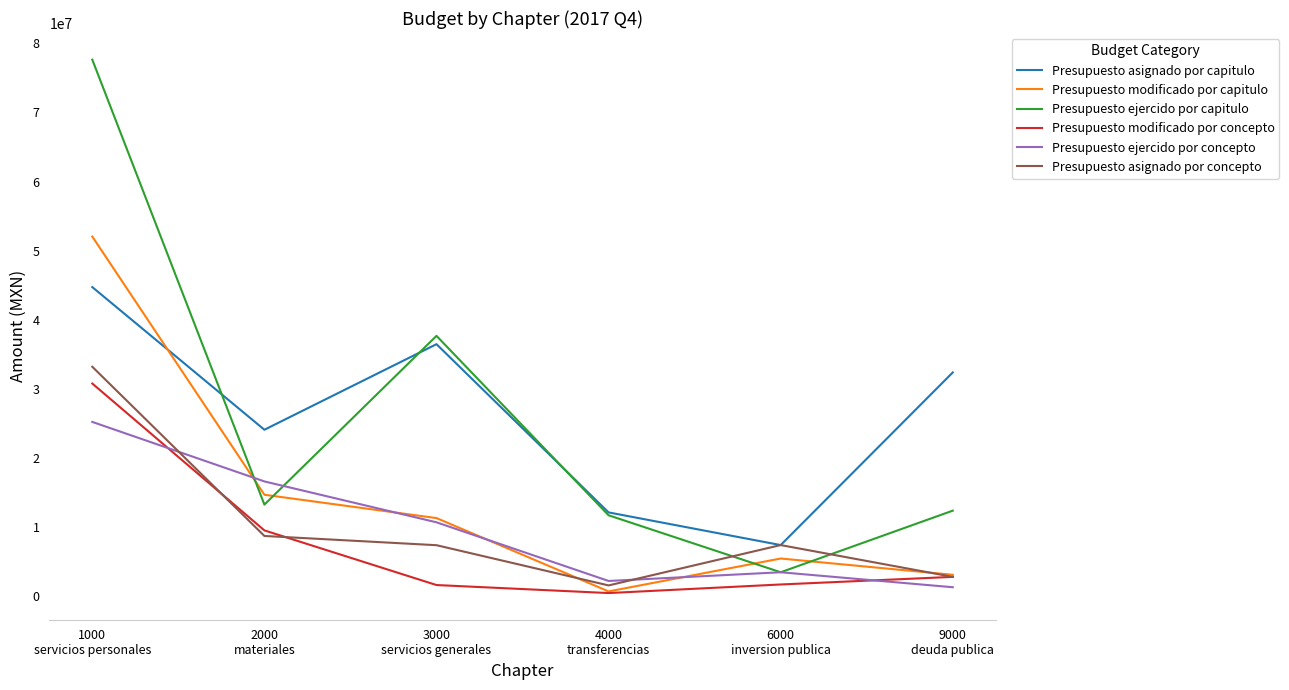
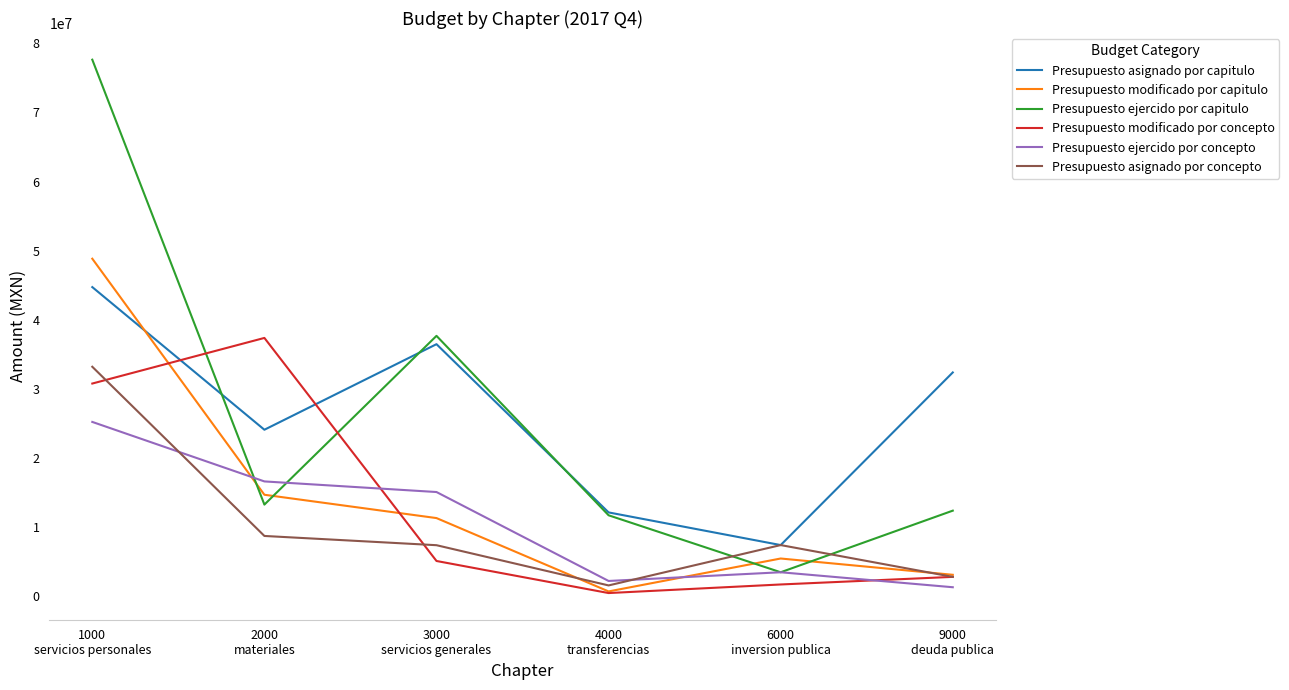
  {
    "Presupuesto asignado por capitulo": {
      "1000 servicios personales": 45000000,
      "2000 materiales": 24000000,
      "3000 servicios generales": 36000000,
      "4000 transferencias": 12000000,
      "9000 deuda publica": 32000000
    },
    "Presupuesto modificado por capitulo": {
-     "1000 servicios personales": 52000000,
+     "1000 servicios personales": 49000000,
      "2000 materiales": 15000000,
      "3000 servicios generales": 11000000,
      "6000 inversion publica": 5000000
    },
    "Presupuesto ejercido por capitulo": {
      "1000 servicios personales": 78000000,
      "2000 materiales": 13000000,
      "3000 servicios generales": 38000000,
      "4000 transferencias": 12000000,
      "9000 deuda publica": 12000000
    },
    "Presupuesto modificado por concepto": {
      "1000 servicios personales": 31000000,
-     "2000 materiales": 10000000,
-     "3000 servicios generales": 2000000,
+     "2000 materiales": 37000000,
+     "3000 servicios generales": 5000000,
      "6000 inversion publica": 2000000
    },
    "Presupuesto ejercido por concepto": {
      "1000 servicios personales": 25000000,
      "2000 materiales": 17000000,
-     "3000 servicios generales": 11000000,
+     "3000 servicios generales": 15000000,
      "4000 transferencias": 2000000,
      "9000 deuda publica": 1000000
    },
    "Presupuesto asignado por concepto": {
      "1000 servicios personales": 33000000,
      "2000 materiales": 9000000,
      "3000 servicios generales": 7000000,
      "4000 transferencias": 2000000
    }
  }
